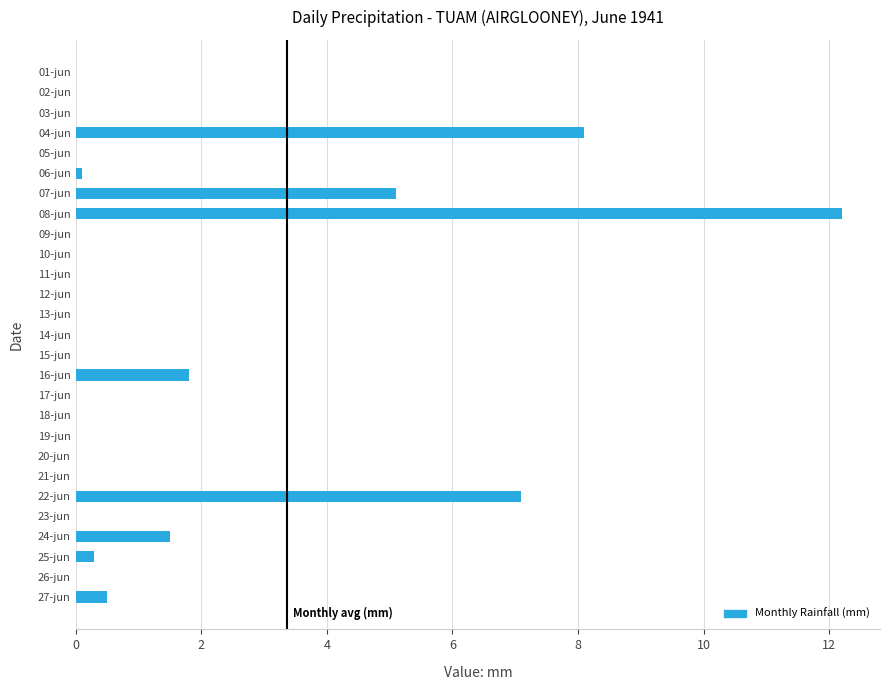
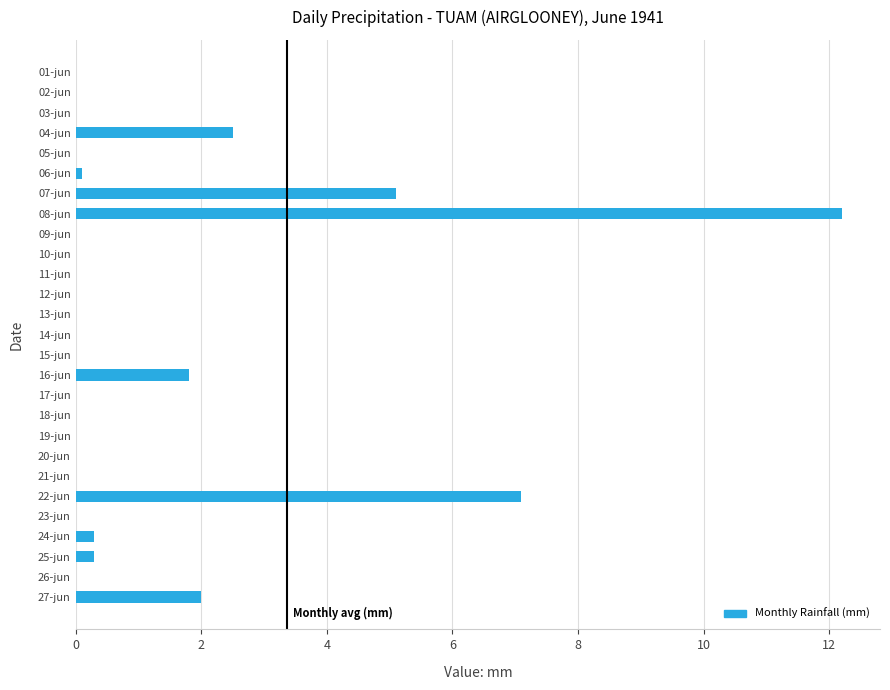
  {
    "01-jun": 0.0,
    "02-jun": 0.0,
    "03-jun": 0.0,
-   "04-jun": 8.1,
+   "04-jun": 2.5,
    "05-jun": 0.0,
    "06-jun": 0.1,
    "07-jun": 5.1,
    "08-jun": 12.2,
    "09-jun": 0.0,
    "10-jun": 0.0,
    "11-jun": 0.0,
    "12-jun": 0.0,
    "13-jun": 0.0,
    "14-jun": 0.0,
    "15-jun": 0.0,
    "16-jun": 1.8,
    "17-jun": 0.0,
    "18-jun": 0.0,
    "19-jun": 0.0,
    "20-jun": 0.0,
    "21-jun": 0.0,
    "22-jun": 7.1,
    "23-jun": 0.0,
-   "24-jun": 1.5,
+   "24-jun": 0.3,
    "25-jun": 0.3,
    "26-jun": 0.0,
-   "27-jun": 0.5
+   "27-jun": 2.0
  }
